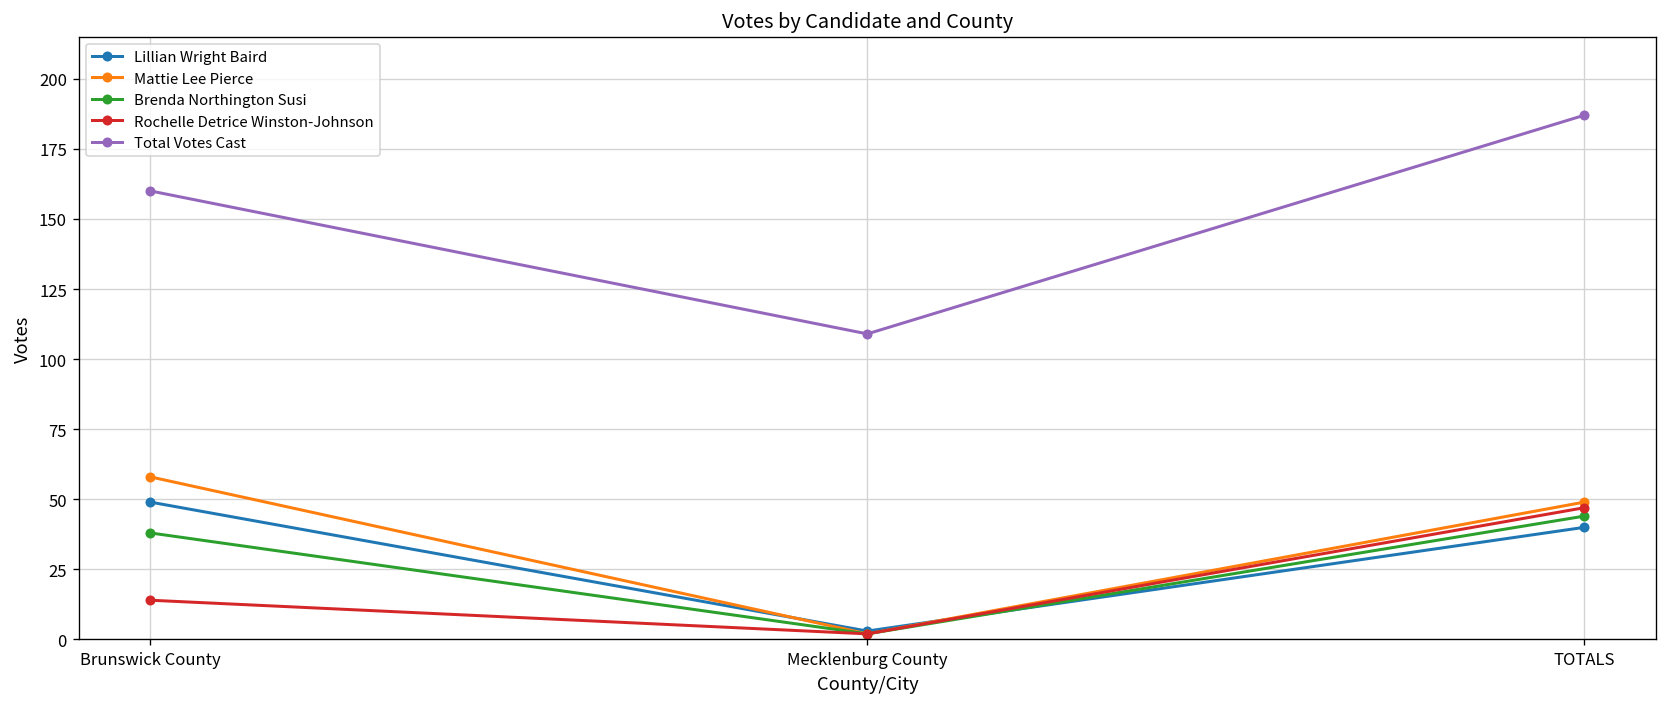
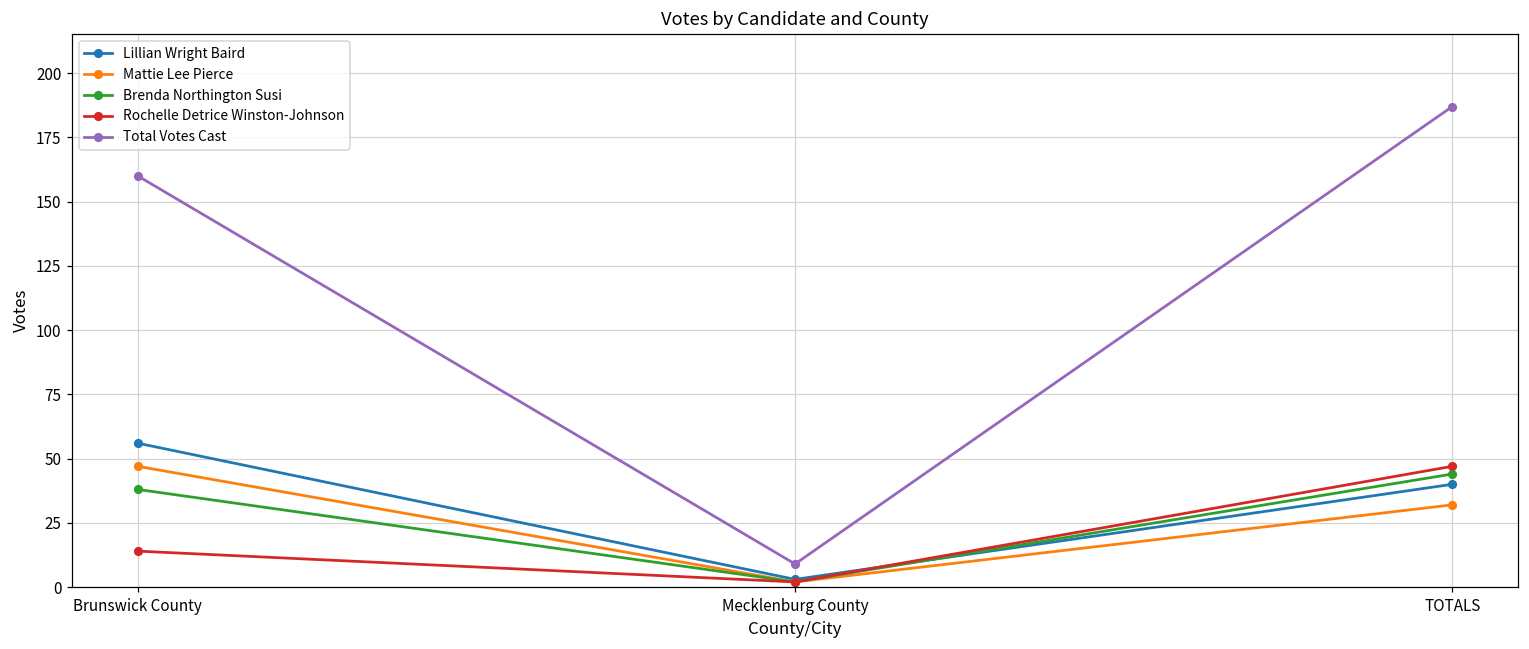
  {
    "Lillian Wright Baird": {
-     "Brunswick County": 49,
+     "Brunswick County": 56,
      "TOTALS": 40
    },
    "Mattie Lee Pierce": {
-     "Brunswick County": 58,
-     "TOTALS": 49
+     "Brunswick County": 47,
+     "TOTALS": 32
    },
    "Brenda Northington Susi": {
      "Brunswick County": 38,
      "TOTALS": 44
    },
    "Rochelle Detrice Winston-Johnson": {
      "Brunswick County": 14,
      "TOTALS": 47
    },
    "Total Votes Cast": {
      "Brunswick County": 160,
-     "Mecklenburg County": 109,
+     "Mecklenburg County": 9,
      "TOTALS": 187
    }
  }
